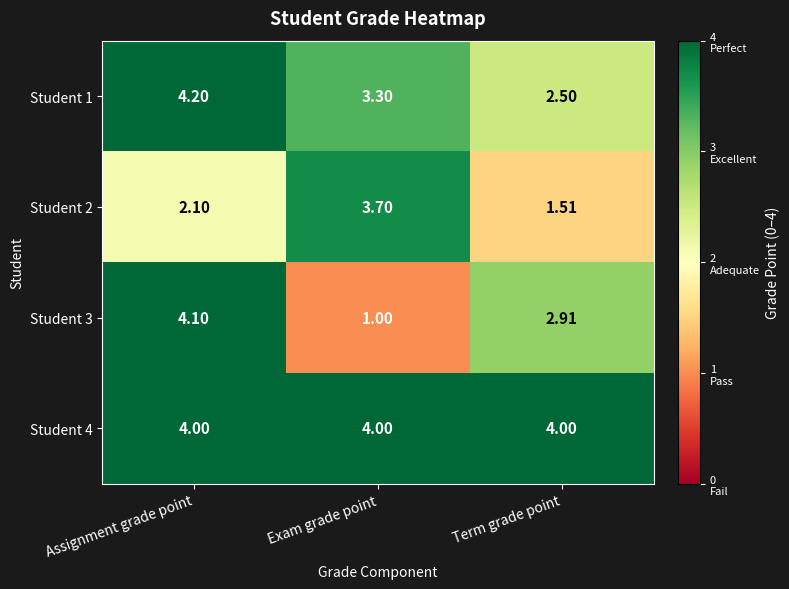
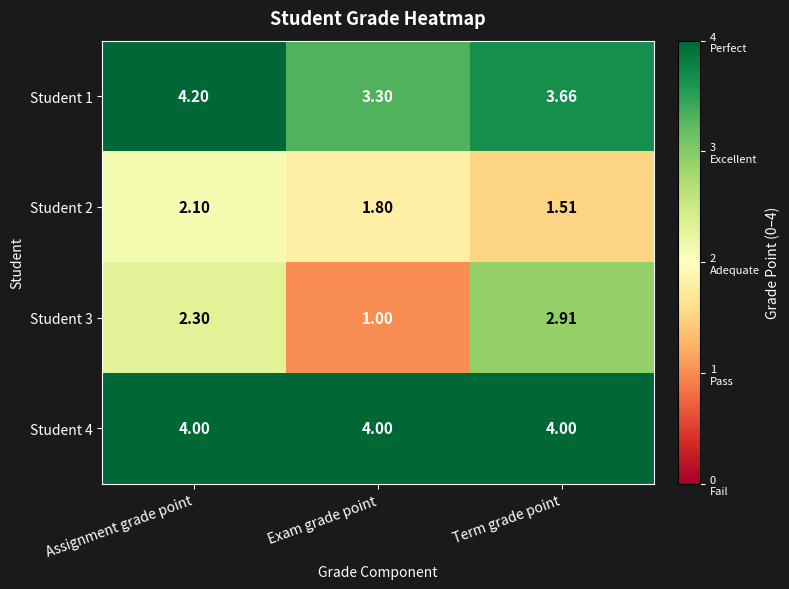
  {
    "Student 1": {
      "Assignment grade point": 4.20,
      "Exam grade point": 3.30,
-     "Term grade point": 2.50
+     "Term grade point": 3.66
    },
    "Student 2": {
      "Assignment grade point": 2.10,
-     "Exam grade point": 3.70,
+     "Exam grade point": 1.80,
      "Term grade point": 1.51
    },
    "Student 3": {
-     "Assignment grade point": 4.10,
+     "Assignment grade point": 2.30,
      "Exam grade point": 1.00,
      "Term grade point": 2.91
    },
    "Student 4": {
      "Assignment grade point": 4.00,
      "Exam grade point": 4.00,
      "Term grade point": 4.00
    }
  }
